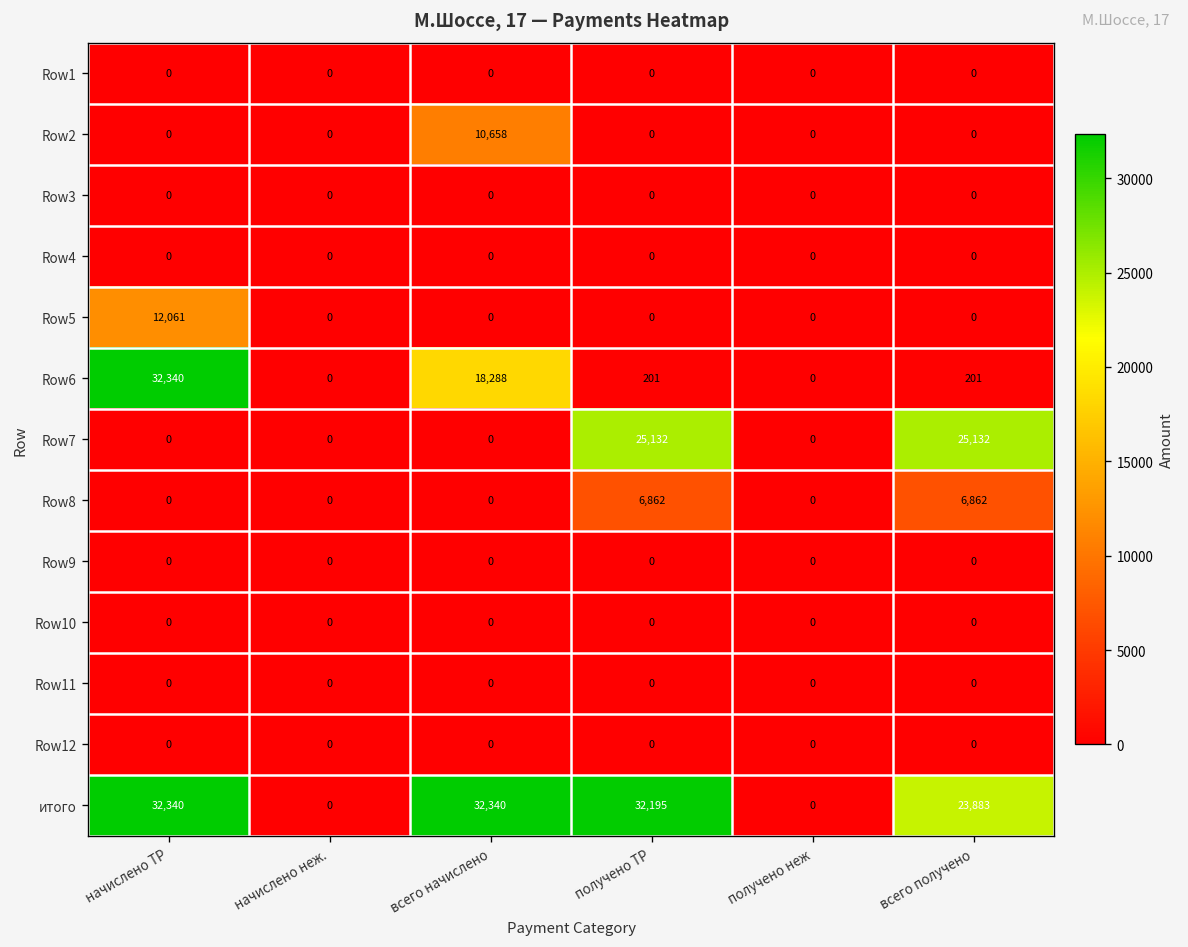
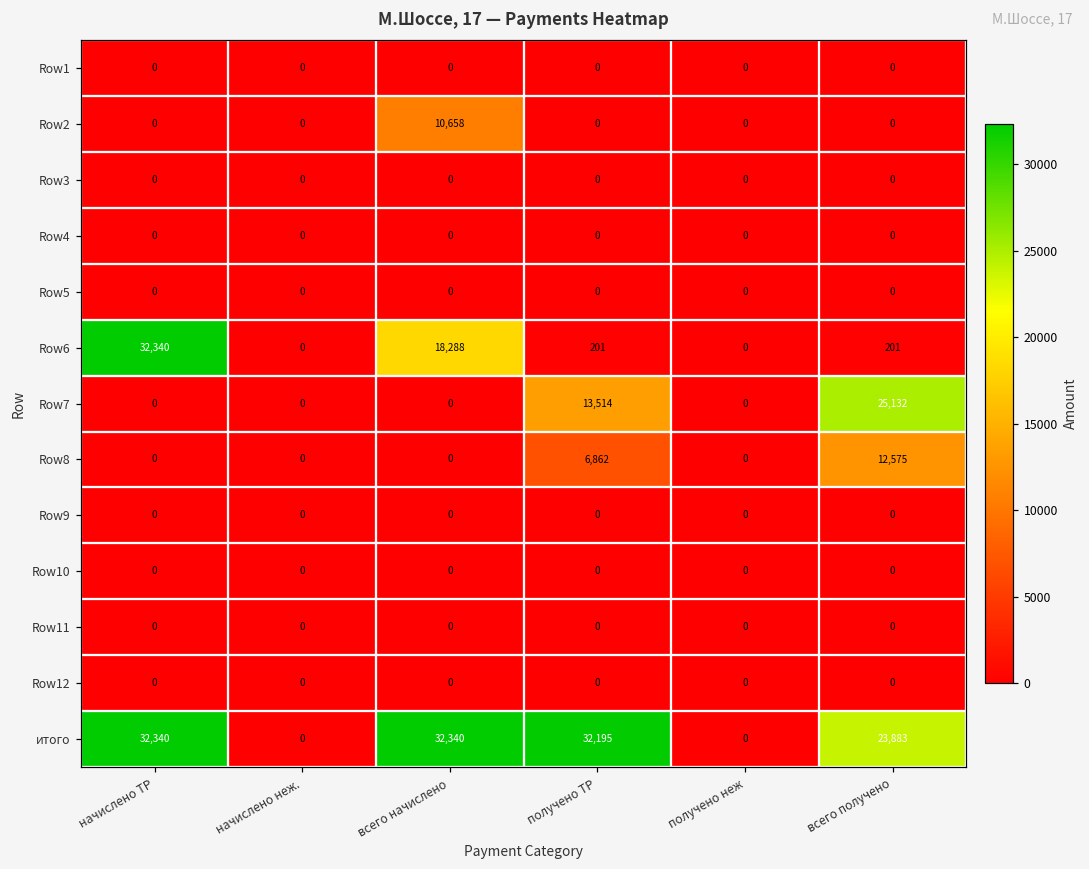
  {
    "Row1": {
      "начислено ТР": "0",
      "начислено неж.": "0",
      "всего начислено": "0",
      "получено ТР": "0",
      "получено неж": "0",
      "всего получено": "0"
    },
    "Row2": {
      "начислено ТР": "0",
      "начислено неж.": "0",
      "всего начислено": "10,658",
      "получено ТР": "0",
      "получено неж": "0",
      "всего получено": "0"
    },
    "Row3": {
      "начислено ТР": "0",
      "начислено неж.": "0",
      "всего начислено": "0",
      "получено ТР": "0",
      "получено неж": "0",
      "всего получено": "0"
    },
    "Row4": {
      "начислено ТР": "0",
      "начислено неж.": "0",
      "всего начислено": "0",
      "получено ТР": "0",
      "получено неж": "0",
      "всего получено": "0"
    },
    "Row5": {
-     "начислено ТР": "12,061",
+     "начислено ТР": "0",
      "начислено неж.": "0",
      "всего начислено": "0",
      "получено ТР": "0",
      "получено неж": "0",
      "всего получено": "0"
    },
    "Row6": {
      "начислено ТР": "32,340",
      "начислено неж.": "0",
      "всего начислено": "18,288",
      "получено ТР": "201",
      "получено неж": "0",
      "всего получено": "201"
    },
    "Row7": {
      "начислено ТР": "0",
      "начислено неж.": "0",
      "всего начислено": "0",
-     "получено ТР": "25,132",
+     "получено ТР": "13,514",
      "получено неж": "0",
      "всего получено": "25,132"
    },
    "Row8": {
      "начислено ТР": "0",
      "начислено неж.": "0",
      "всего начислено": "0",
      "получено ТР": "6,862",
      "получено неж": "0",
-     "всего получено": "6,862"
+     "всего получено": "12,575"
    },
    "Row9": {
      "начислено ТР": "0",
      "начислено неж.": "0",
      "всего начислено": "0",
      "получено ТР": "0",
      "получено неж": "0",
      "всего получено": "0"
    },
    "Row10": {
      "начислено ТР": "0",
      "начислено неж.": "0",
      "всего начислено": "0",
      "получено ТР": "0",
      "получено неж": "0",
      "всего получено": "0"
    },
    "Row11": {
      "начислено ТР": "0",
      "начислено неж.": "0",
      "всего начислено": "0",
      "получено ТР": "0",
      "получено неж": "0",
      "всего получено": "0"
    },
    "Row12": {
      "начислено ТР": "0",
      "начислено неж.": "0",
      "всего начислено": "0",
      "получено ТР": "0",
      "получено неж": "0",
      "всего получено": "0"
    },
    "итого": {
      "начислено ТР": "32,340",
      "начислено неж.": "0",
      "всего начислено": "32,340",
      "получено ТР": "32,195",
      "получено неж": "0",
      "всего получено": "23,883"
    }
  }
